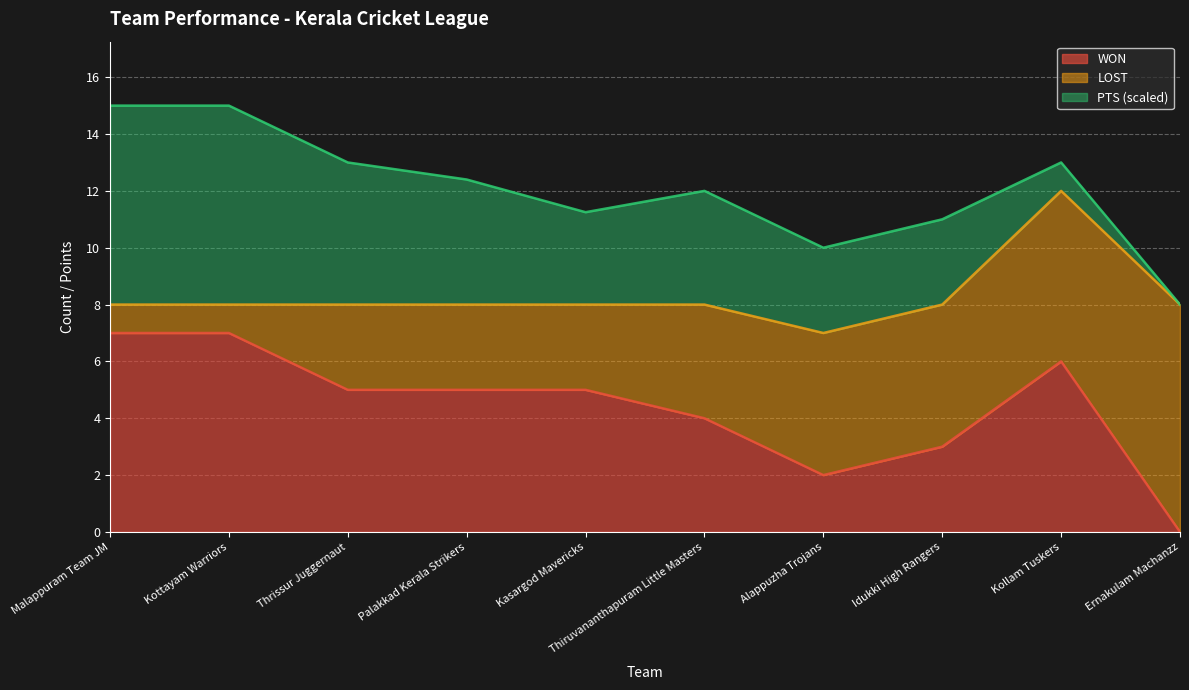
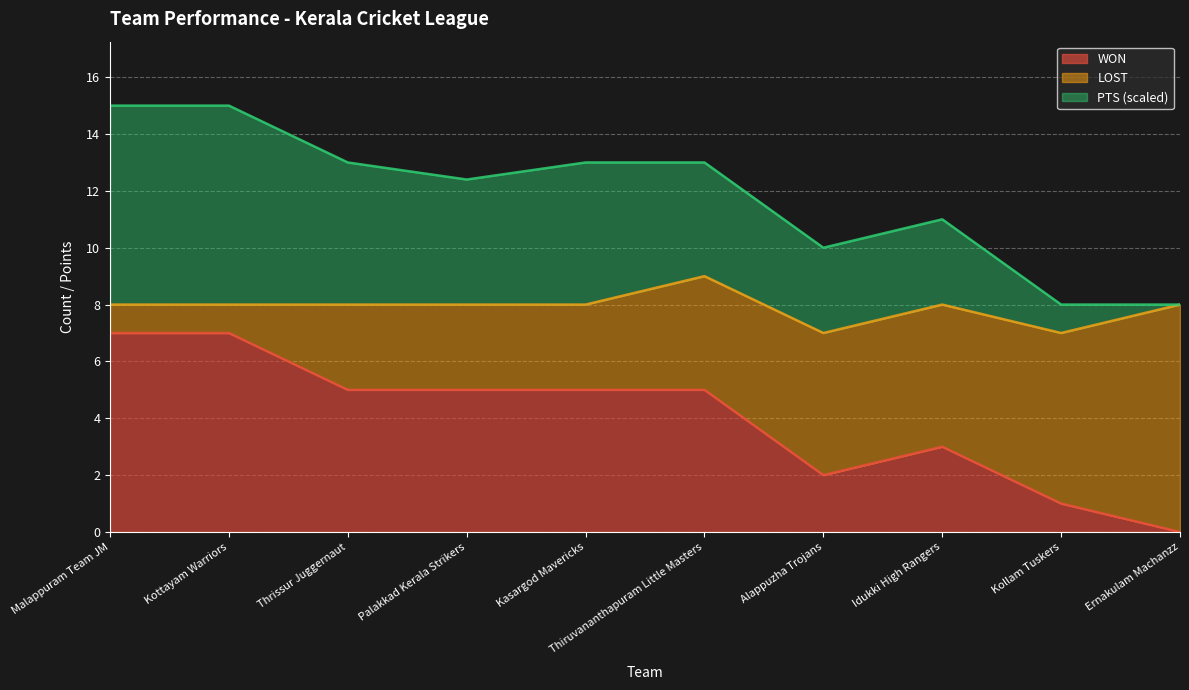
  {
    "WON": {
      "Malappuram Team JM": 7,
      "Kottayam Warriors": 7,
      "Thrissur Juggernaut": 5,
      "Palakkad Kerala Strikers": 5,
      "Kasargod Mavericks": 5,
-     "Thiruvananthapuram Little Masters": 4,
+     "Thiruvananthapuram Little Masters": 5,
      "Alappuzha Trojans": 2,
      "Idukki High Rangers": 3,
-     "Kollam Tuskers": 6,
+     "Kollam Tuskers": 1,
      "Ernakulam Machanzz": 0
    },
    "LOST": {
      "Malappuram Team JM": 8.0,
      "Kottayam Warriors": 8.0,
      "Thrissur Juggernaut": 8.0,
      "Palakkad Kerala Strikers": 8.0,
      "Kasargod Mavericks": 8.0,
      "Alappuzha Trojans": 7.0,
      "Idukki High Rangers": 8.0
    },
    "PTS (scaled)": {
      "Malappuram Team JM": 7.0,
      "Kottayam Warriors": 7.0,
      "Thrissur Juggernaut": 5.0,
      "Palakkad Kerala Strikers": 4.4,
-     "Kasargod Mavericks": 3.3,
+     "Kasargod Mavericks": 5.0,
      "Thiruvananthapuram Little Masters": 4.0,
      "Alappuzha Trojans": 3.0,
      "Idukki High Rangers": 3.0,
      "Kollam Tuskers": 1.0
    }
  }
